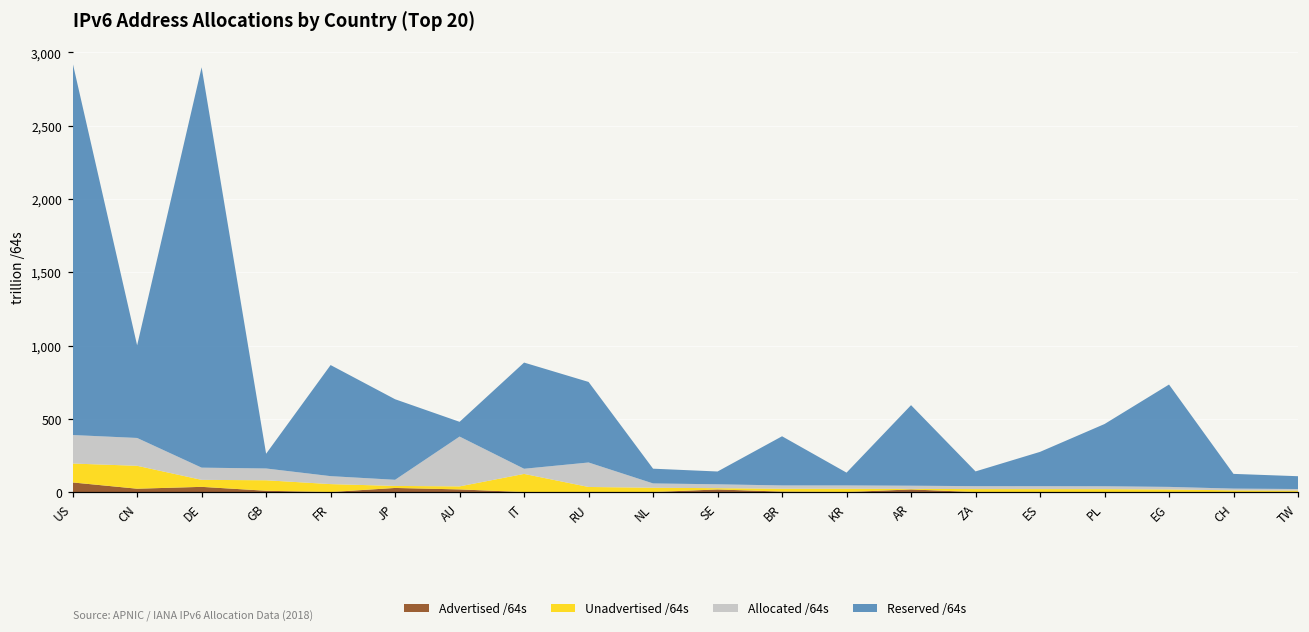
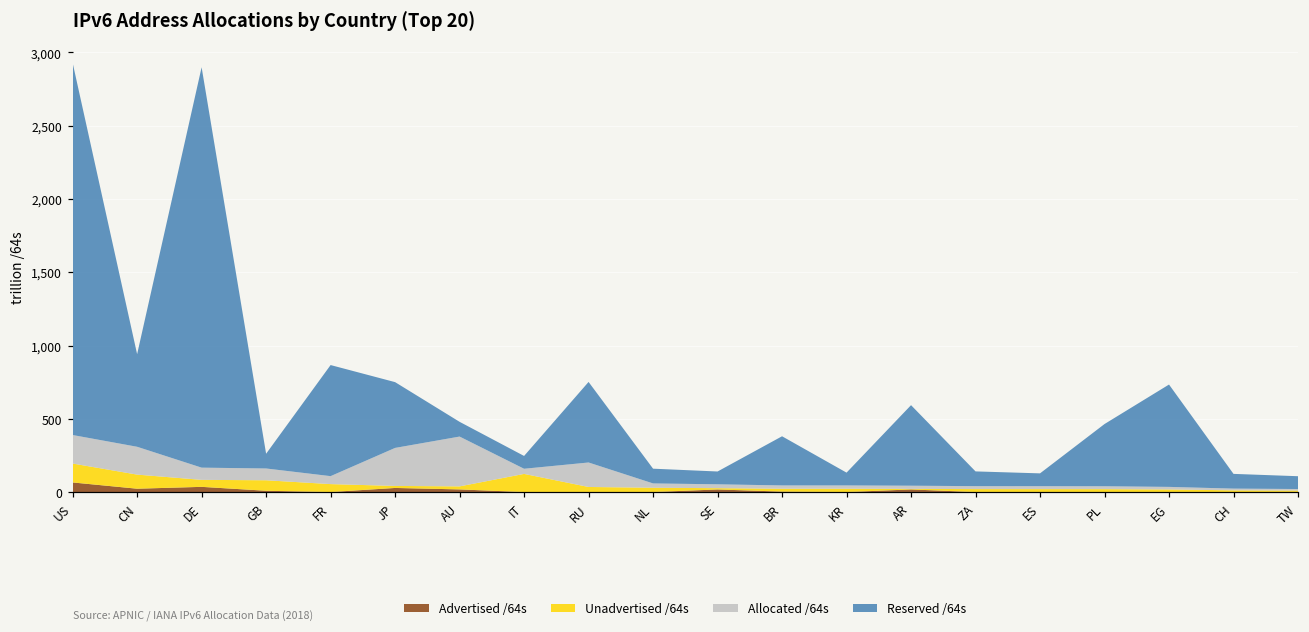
  {
    "Advertised /64s": {
      "US": "70",
      "CN": "20",
      "DE": "40"
    },
    "Unadvertised /64s": {
      "US": "130",
-     "CN": "160",
+     "CN": "100",
      "DE": "50",
      "GB": "70",
      "FR": "50",
      "AU": "20",
      "IT": "120",
      "RU": "30",
      "NL": "30",
      "BR": "20",
      "KR": "20",
      "ZA": "20",
      "ES": "20",
      "PL": "20"
    },
    "Allocated /64s": {
      "US": "190",
      "CN": "190",
      "DE": "80",
      "GB": "80",
      "FR": "50",
-     "JP": "40",
+     "JP": "260",
      "AU": "340",
      "IT": "40",
      "RU": "170",
      "NL": "30",
      "SE": "30",
      "BR": "20",
      "KR": "20",
      "AR": "20",
      "ZA": "20",
      "ES": "20",
      "PL": "20"
    },
    "Reserved /64s": {
      "US": "2,540",
      "CN": "630",
      "DE": "2,730",
      "GB": "100",
      "FR": "760",
-     "JP": "550",
+     "JP": "450",
      "AU": "100",
-     "IT": "720",
+     "IT": "90",
      "RU": "550",
      "NL": "100",
      "SE": "90",
      "BR": "340",
      "KR": "90",
      "AR": "550",
      "ZA": "100",
-     "ES": "230",
+     "ES": "90",
      "PL": "420",
      "EG": "700",
      "CH": "100",
      "TW": "90"
    }
  }
